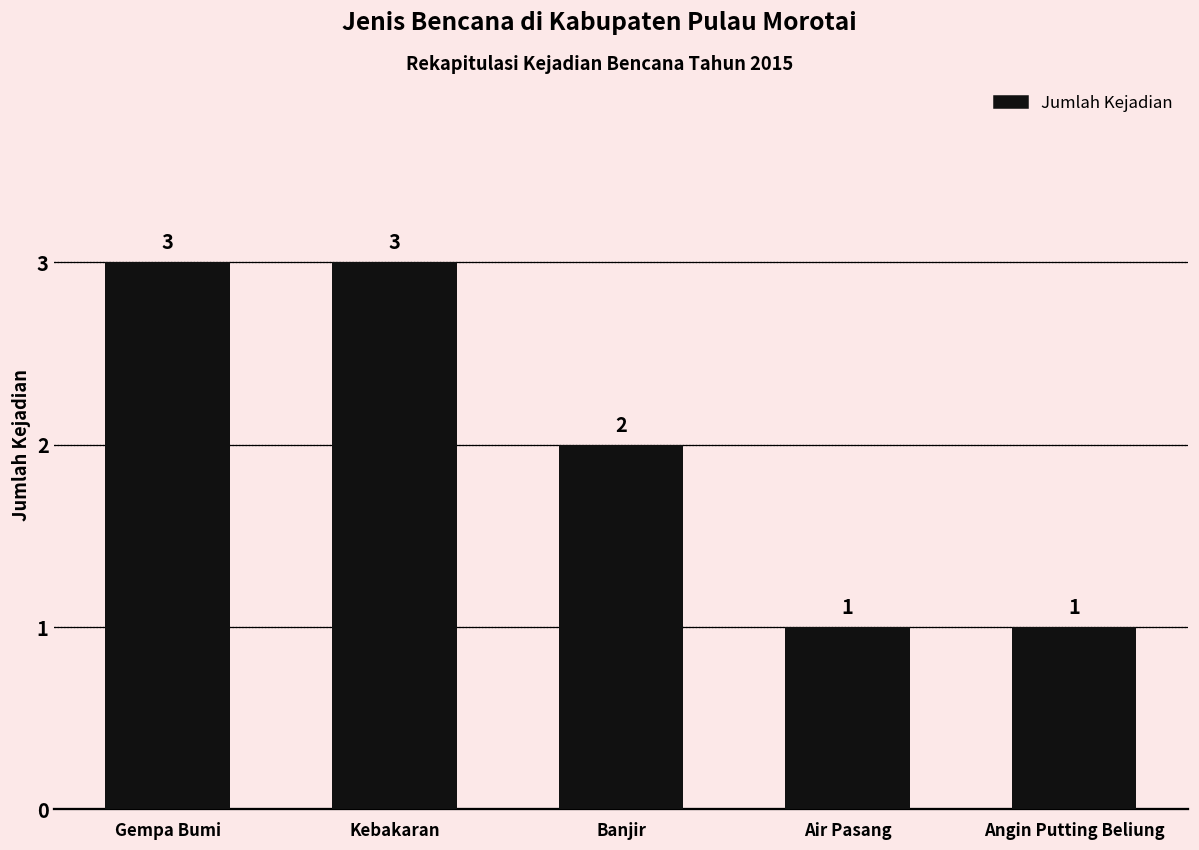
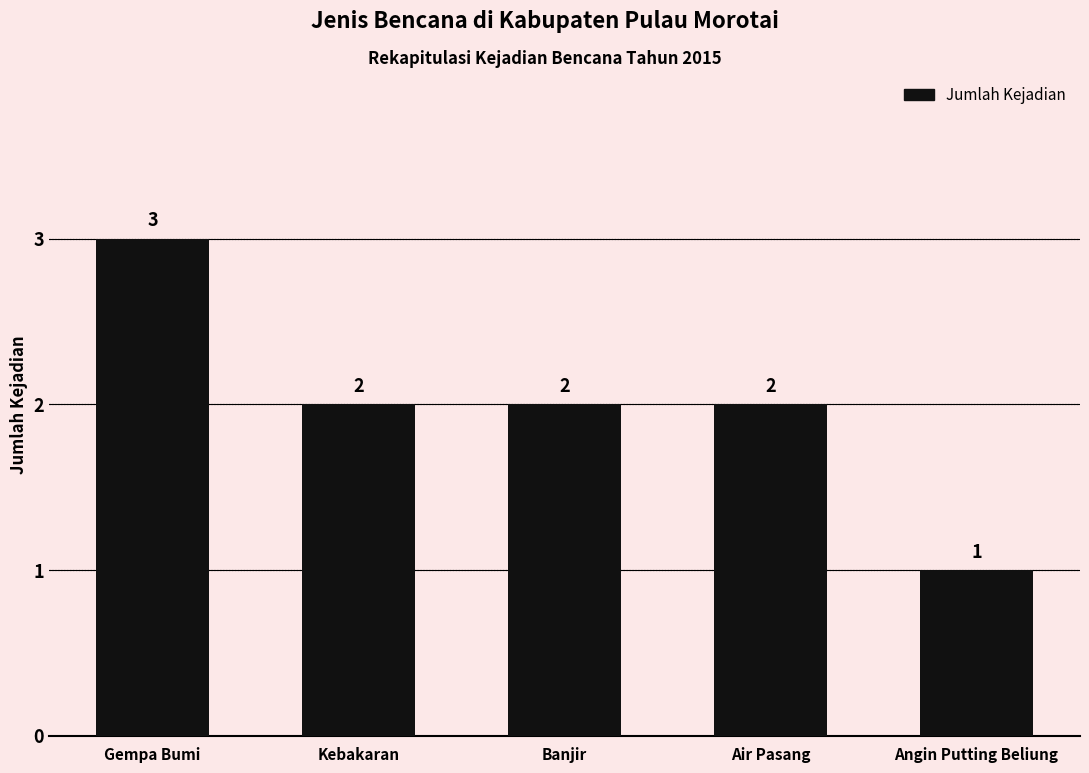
  {
    "Gempa Bumi": 3,
-   "Kebakaran": 3,
+   "Kebakaran": 2,
    "Banjir": 2,
-   "Air Pasang": 1,
+   "Air Pasang": 2,
    "Angin Putting Beliung": 1
  }
